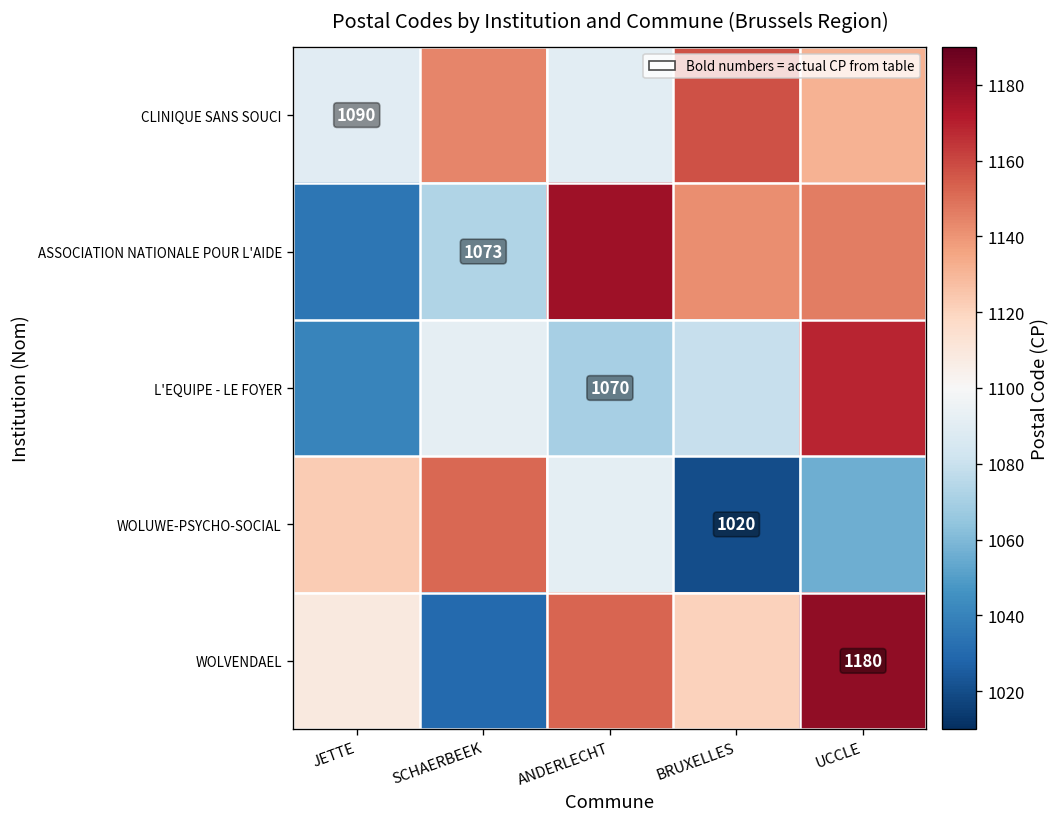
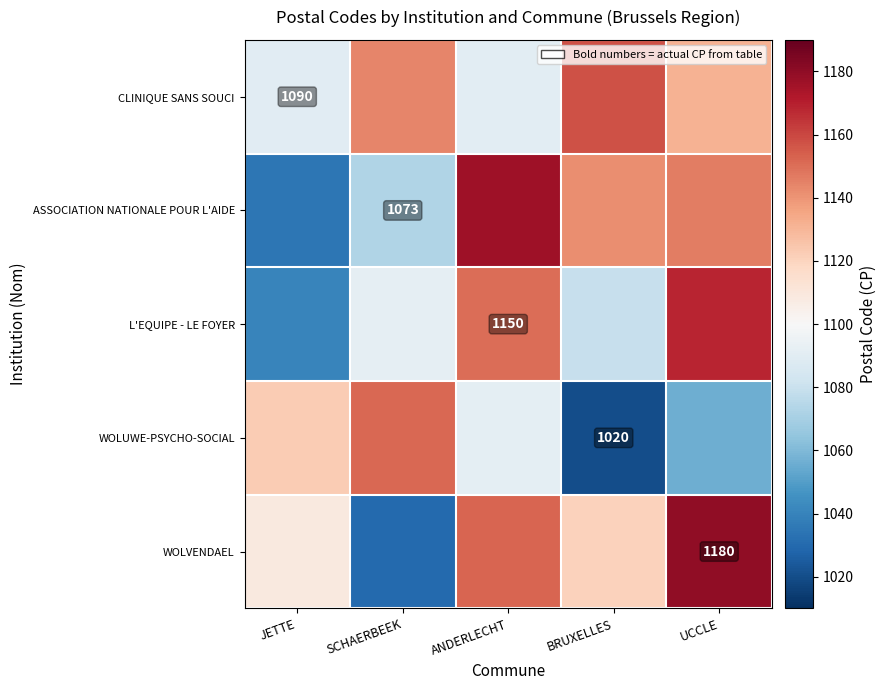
  {
    "L'EQUIPE - LE FOYER": {
-     "ANDERLECHT": 1070
+     "ANDERLECHT": 1150
    }
  }
